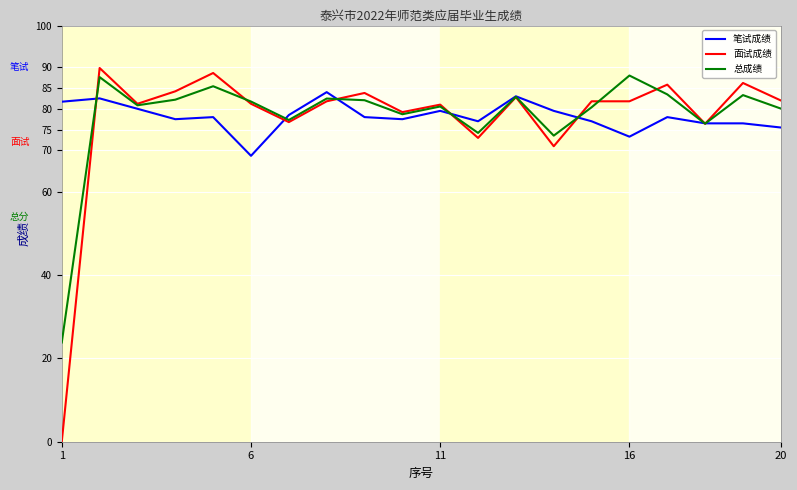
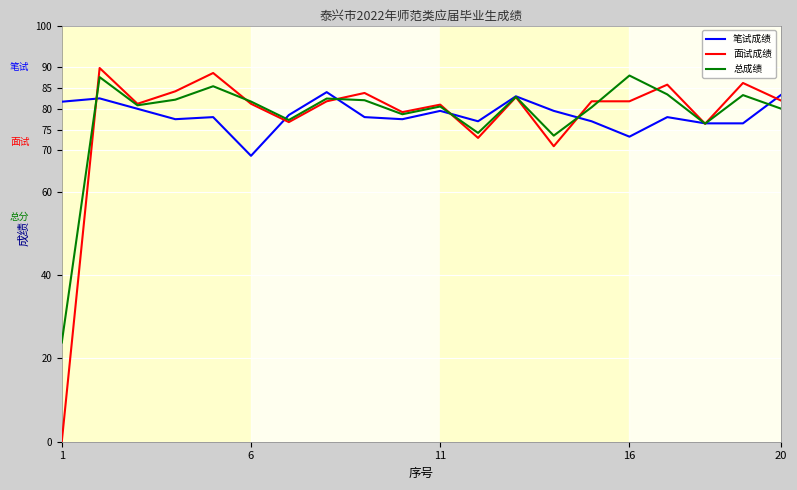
  {
    "笔试成绩": {
      "1": 82,
      "6": 69,
      "11": 80,
      "16": 73,
-     "20": 76
+     "20": 83
    },
    "面试成绩": {
      "1": 0,
      "16": 82,
      "20": 82
    },
    "总成绩": {
      "1": 24,
      "16": 88,
      "20": 80
    }
  }
